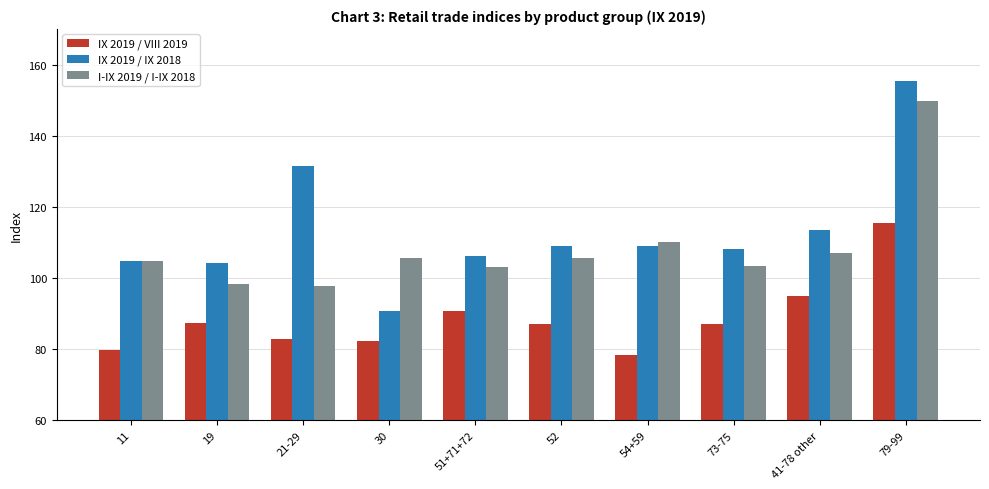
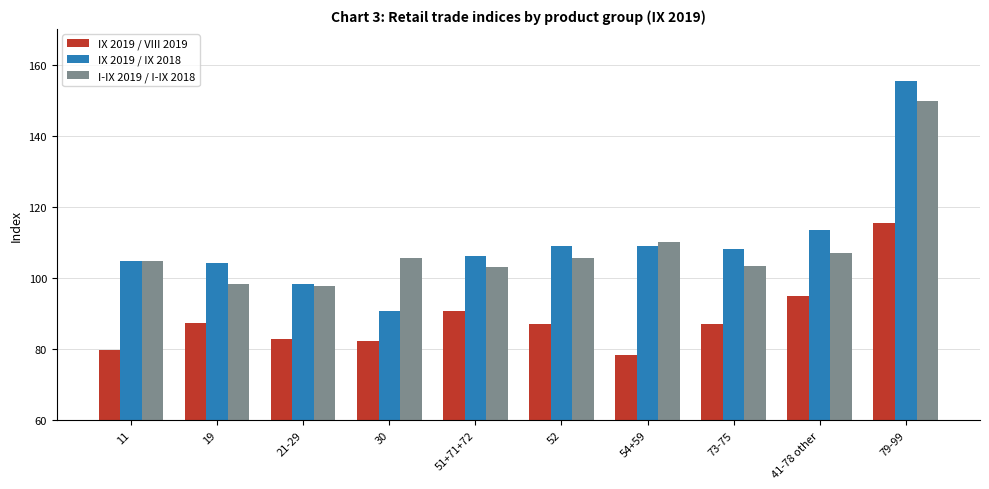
  {
    "IX 2019 / VIII 2019": {
      "11": 80,
      "19": 87,
      "21-29": 83,
      "30": 82,
      "51+71+72": 91,
      "52": 87,
      "54+59": 78,
      "73-75": 87,
      "41-78 other": 95,
      "79-99": 115
    },
    "IX 2019 / IX 2018": {
      "11": 105,
      "19": 104,
-     "21-29": 131,
+     "21-29": 98,
      "30": 91,
      "51+71+72": 106,
      "52": 109,
      "54+59": 109,
      "73-75": 108,
      "41-78 other": 113,
      "79-99": 155
    },
    "I-IX 2019 / I-IX 2018": {
      "11": 105,
      "19": 98,
      "21-29": 98,
      "30": 106,
      "51+71+72": 103,
      "52": 106,
      "54+59": 110,
      "73-75": 103,
      "41-78 other": 107,
      "79-99": 150
    }
  }
